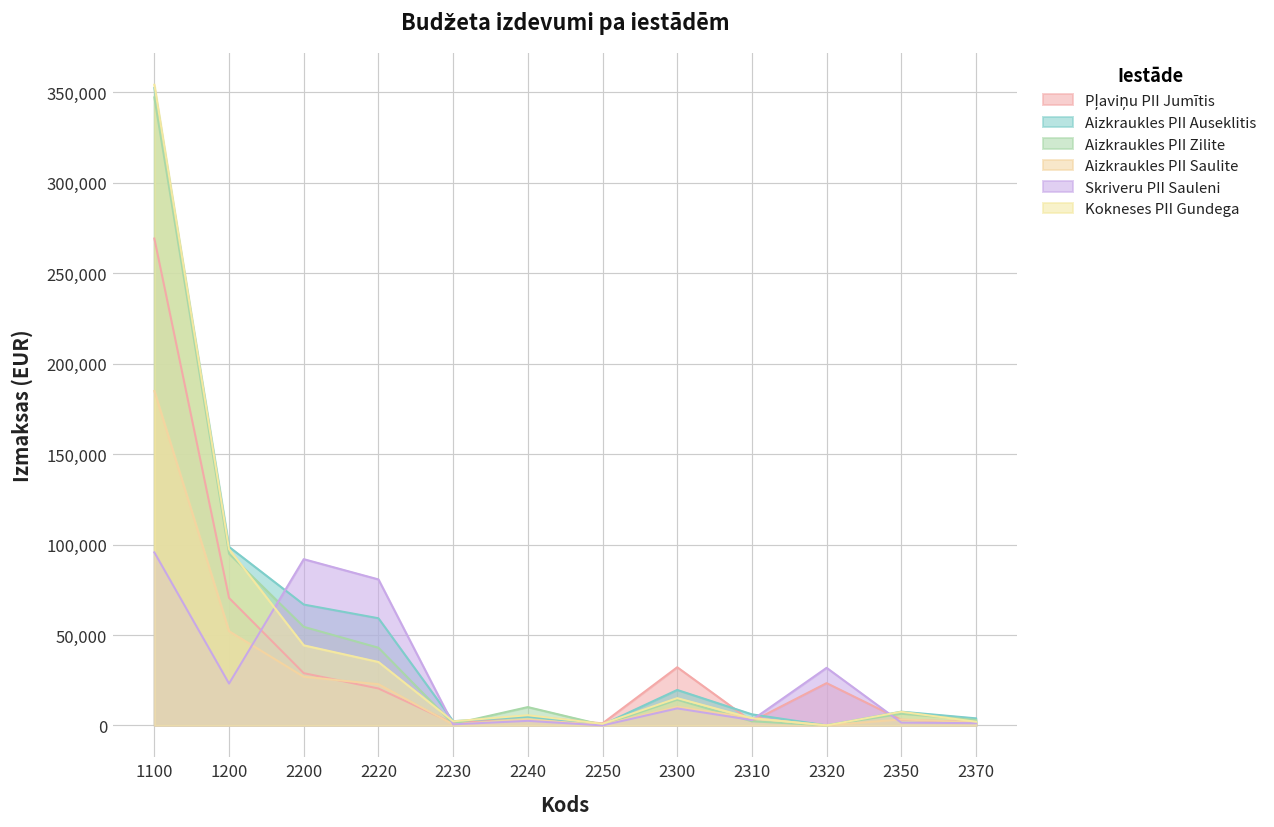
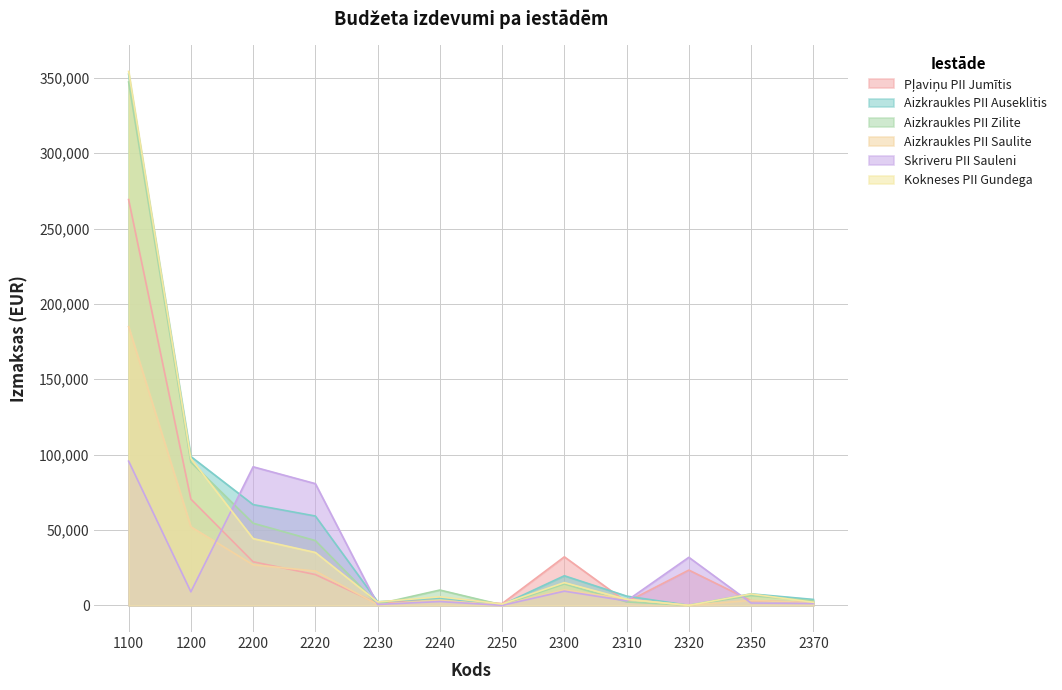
  {
    "Skriveru PII Sauleni": {
      "1100": "96,000",
-     "1200": "23,000",
+     "1200": "9,000",
      "2200": "92,000",
      "2220": "81,000",
      "2320": "32,000"
    }
  }
